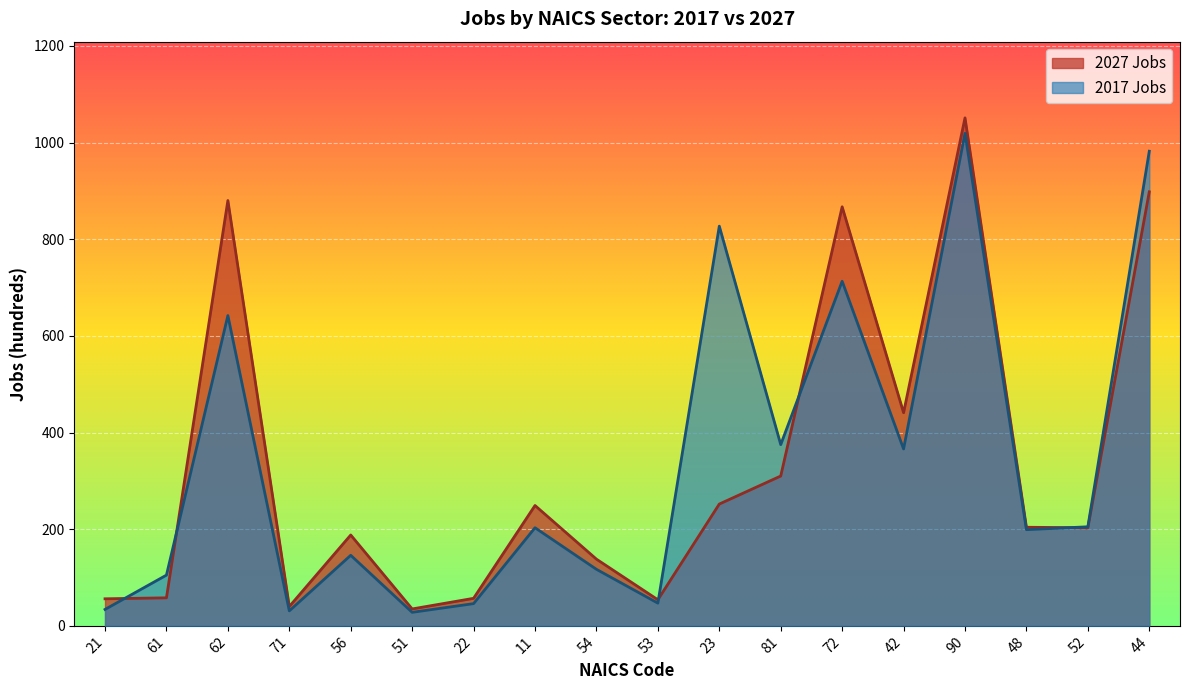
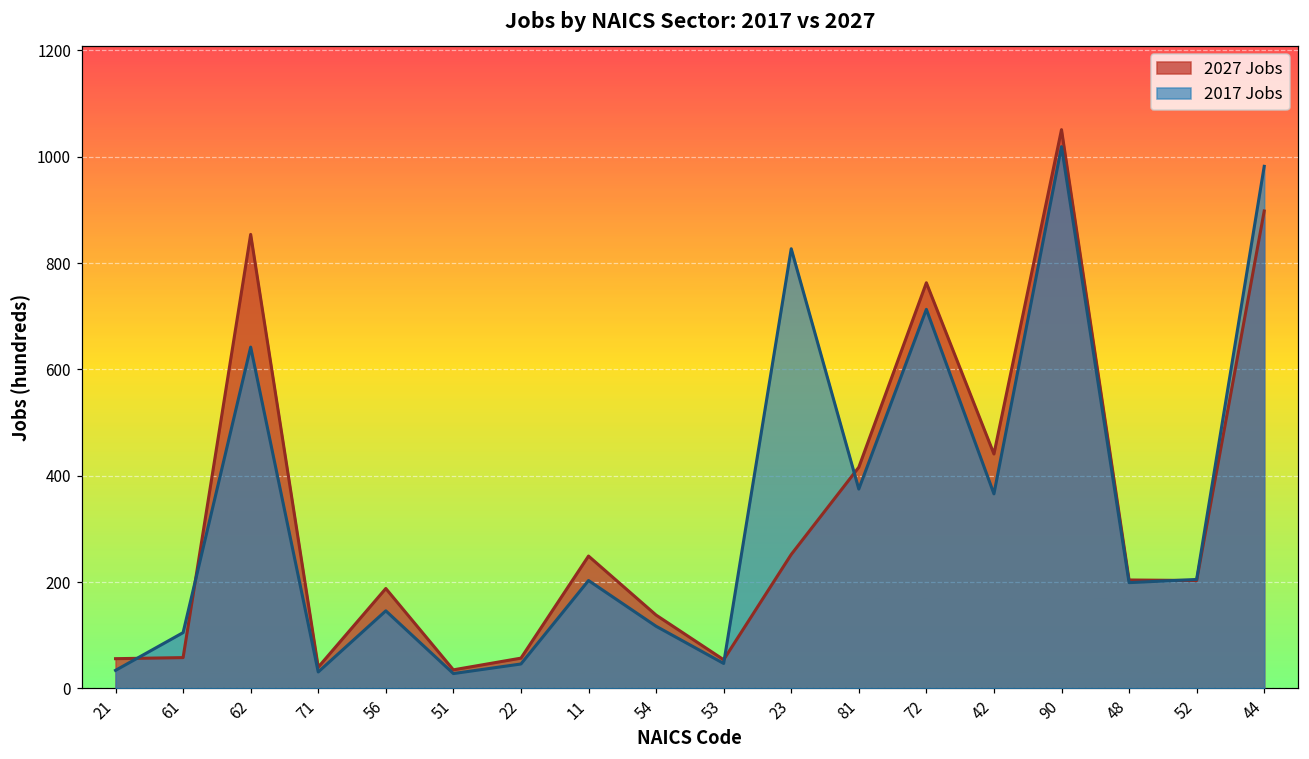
  {
    "2027 Jobs": {
      "21": 60,
      "61": 60,
-     "62": 880,
+     "62": 850,
      "71": 40,
      "56": 190,
      "51": 40,
      "22": 60,
      "11": 250,
      "54": 140,
      "53": 50,
      "23": 250,
-     "81": 310,
-     "72": 870,
+     "81": 420,
+     "72": 760,
      "42": 440,
      "90": 1050,
      "44": 900
    },
    "2017 Jobs": {
      "21": 30,
      "61": 110,
      "62": 640,
      "71": 30,
      "56": 150,
      "51": 30,
      "22": 50,
      "11": 200,
      "54": 120,
      "53": 50,
      "23": 830,
      "81": 380,
      "72": 710,
      "42": 370,
      "90": 1020,
      "44": 980
    }
  }
